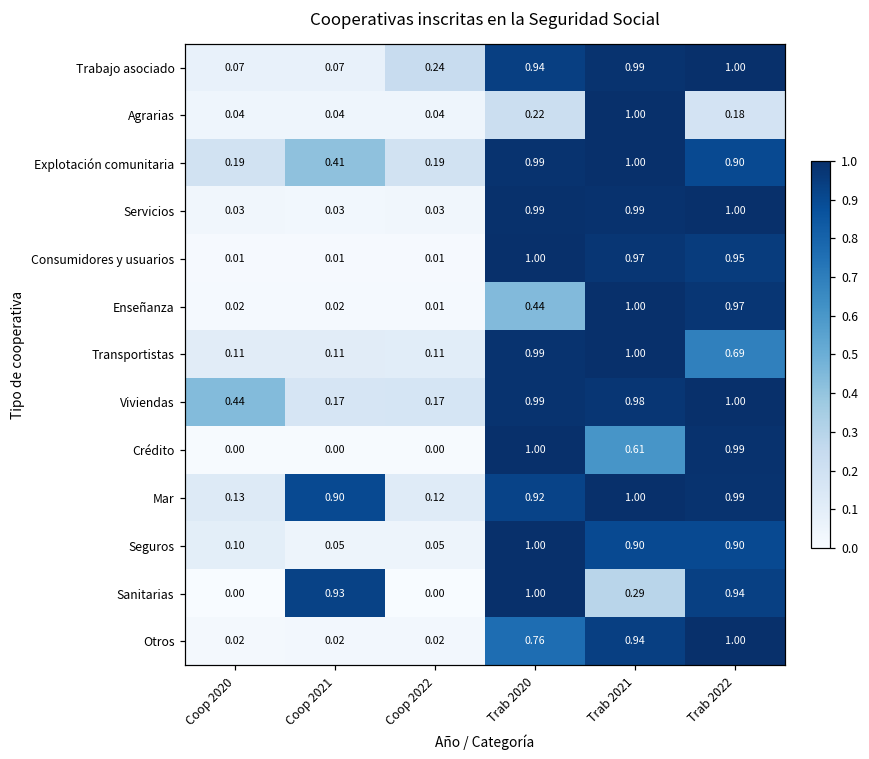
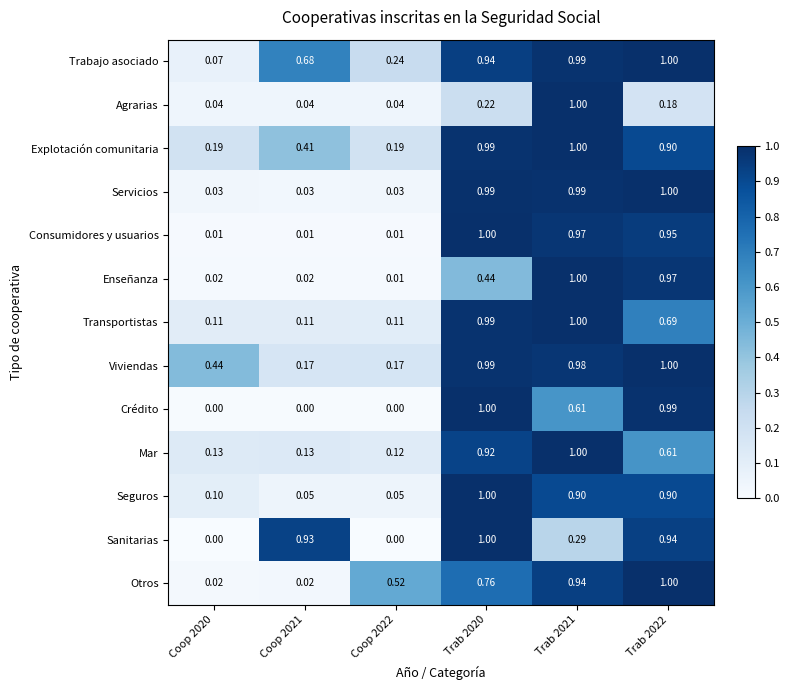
  {
    "Trabajo asociado": {
      "Coop 2020": 0.07,
-     "Coop 2021": 0.07,
+     "Coop 2021": 0.68,
      "Coop 2022": 0.24,
      "Trab 2020": 0.94,
      "Trab 2021": 0.99,
      "Trab 2022": 1.00
    },
    "Agrarias": {
      "Coop 2020": 0.04,
      "Coop 2021": 0.04,
      "Coop 2022": 0.04,
      "Trab 2020": 0.22,
      "Trab 2021": 1.00,
      "Trab 2022": 0.18
    },
    "Explotación comunitaria": {
      "Coop 2020": 0.19,
      "Coop 2021": 0.41,
      "Coop 2022": 0.19,
      "Trab 2020": 0.99,
      "Trab 2021": 1.00,
      "Trab 2022": 0.90
    },
    "Servicios": {
      "Coop 2020": 0.03,
      "Coop 2021": 0.03,
      "Coop 2022": 0.03,
      "Trab 2020": 0.99,
      "Trab 2021": 0.99,
      "Trab 2022": 1.00
    },
    "Consumidores y usuarios": {
      "Coop 2020": 0.01,
      "Coop 2021": 0.01,
      "Coop 2022": 0.01,
      "Trab 2020": 1.00,
      "Trab 2021": 0.97,
      "Trab 2022": 0.95
    },
    "Enseñanza": {
      "Coop 2020": 0.02,
      "Coop 2021": 0.02,
      "Coop 2022": 0.01,
      "Trab 2020": 0.44,
      "Trab 2021": 1.00,
      "Trab 2022": 0.97
    },
    "Transportistas": {
      "Coop 2020": 0.11,
      "Coop 2021": 0.11,
      "Coop 2022": 0.11,
      "Trab 2020": 0.99,
      "Trab 2021": 1.00,
      "Trab 2022": 0.69
    },
    "Viviendas": {
      "Coop 2020": 0.44,
      "Coop 2021": 0.17,
      "Coop 2022": 0.17,
      "Trab 2020": 0.99,
      "Trab 2021": 0.98,
      "Trab 2022": 1.00
    },
    "Crédito": {
      "Coop 2020": 0.00,
      "Coop 2021": 0.00,
      "Coop 2022": 0.00,
      "Trab 2020": 1.00,
      "Trab 2021": 0.61,
      "Trab 2022": 0.99
    },
    "Mar": {
      "Coop 2020": 0.13,
-     "Coop 2021": 0.90,
+     "Coop 2021": 0.13,
      "Coop 2022": 0.12,
      "Trab 2020": 0.92,
      "Trab 2021": 1.00,
-     "Trab 2022": 0.99
+     "Trab 2022": 0.61
    },
    "Seguros": {
      "Coop 2020": 0.10,
      "Coop 2021": 0.05,
      "Coop 2022": 0.05,
      "Trab 2020": 1.00,
      "Trab 2021": 0.90,
      "Trab 2022": 0.90
    },
    "Sanitarias": {
      "Coop 2020": 0.00,
      "Coop 2021": 0.93,
      "Coop 2022": 0.00,
      "Trab 2020": 1.00,
      "Trab 2021": 0.29,
      "Trab 2022": 0.94
    },
    "Otros": {
      "Coop 2020": 0.02,
      "Coop 2021": 0.02,
-     "Coop 2022": 0.02,
+     "Coop 2022": 0.52,
      "Trab 2020": 0.76,
      "Trab 2021": 0.94,
      "Trab 2022": 1.00
    }
  }
